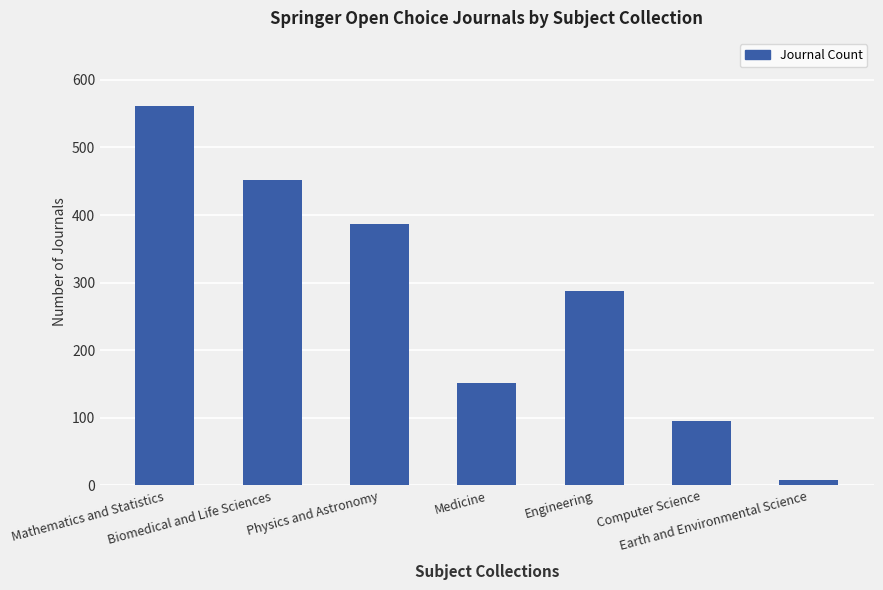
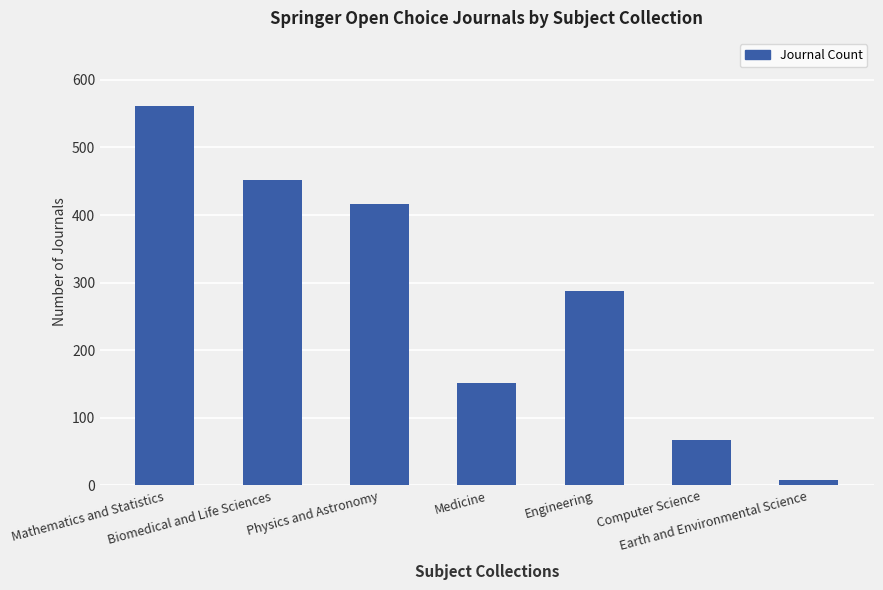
  {
    "Mathematics and Statistics": 560,
    "Biomedical and Life Sciences": 450,
-   "Physics and Astronomy": 390,
+   "Physics and Astronomy": 420,
    "Medicine": 150,
    "Engineering": 290,
-   "Computer Science": 100,
+   "Computer Science": 70,
    "Earth and Environmental Science": 10
  }
